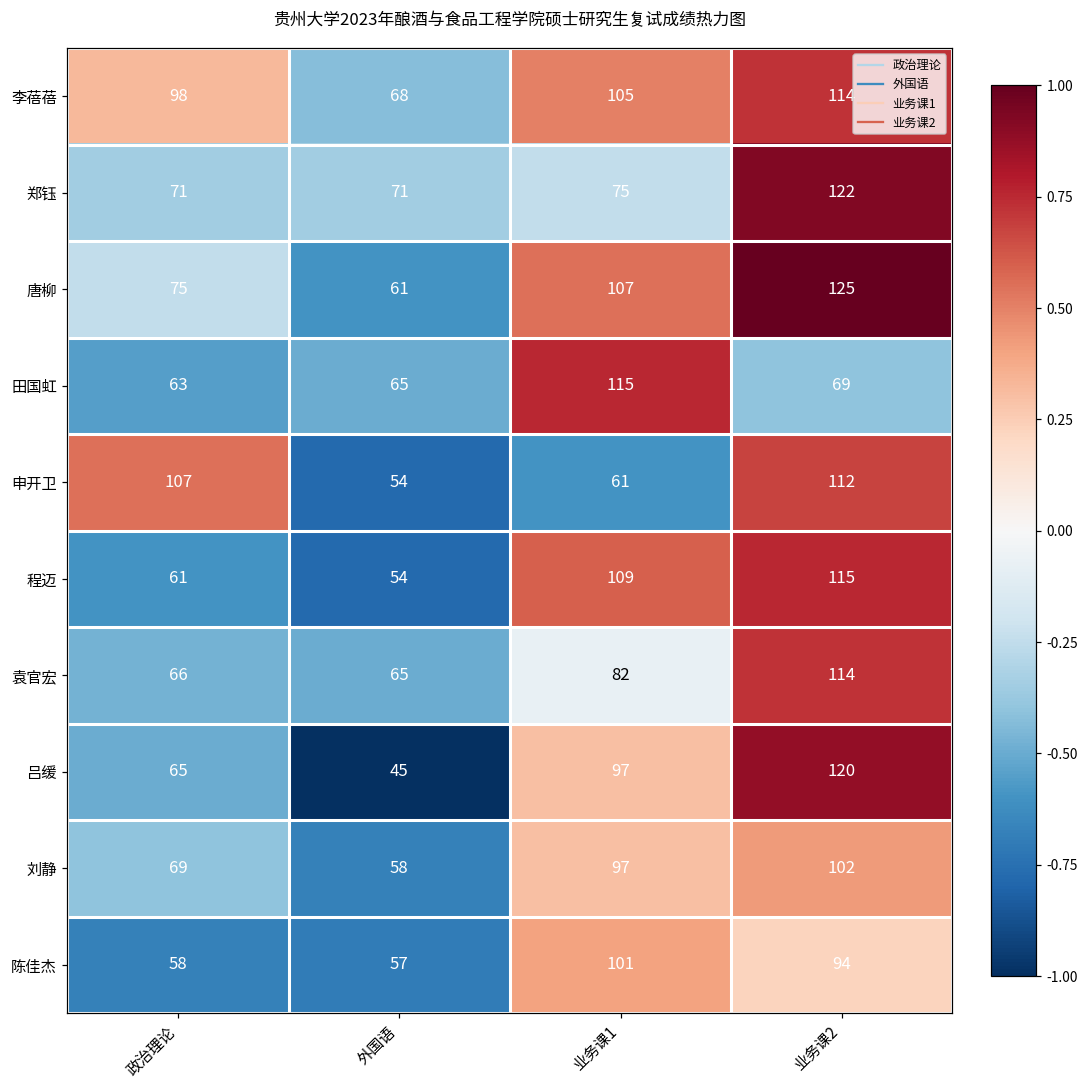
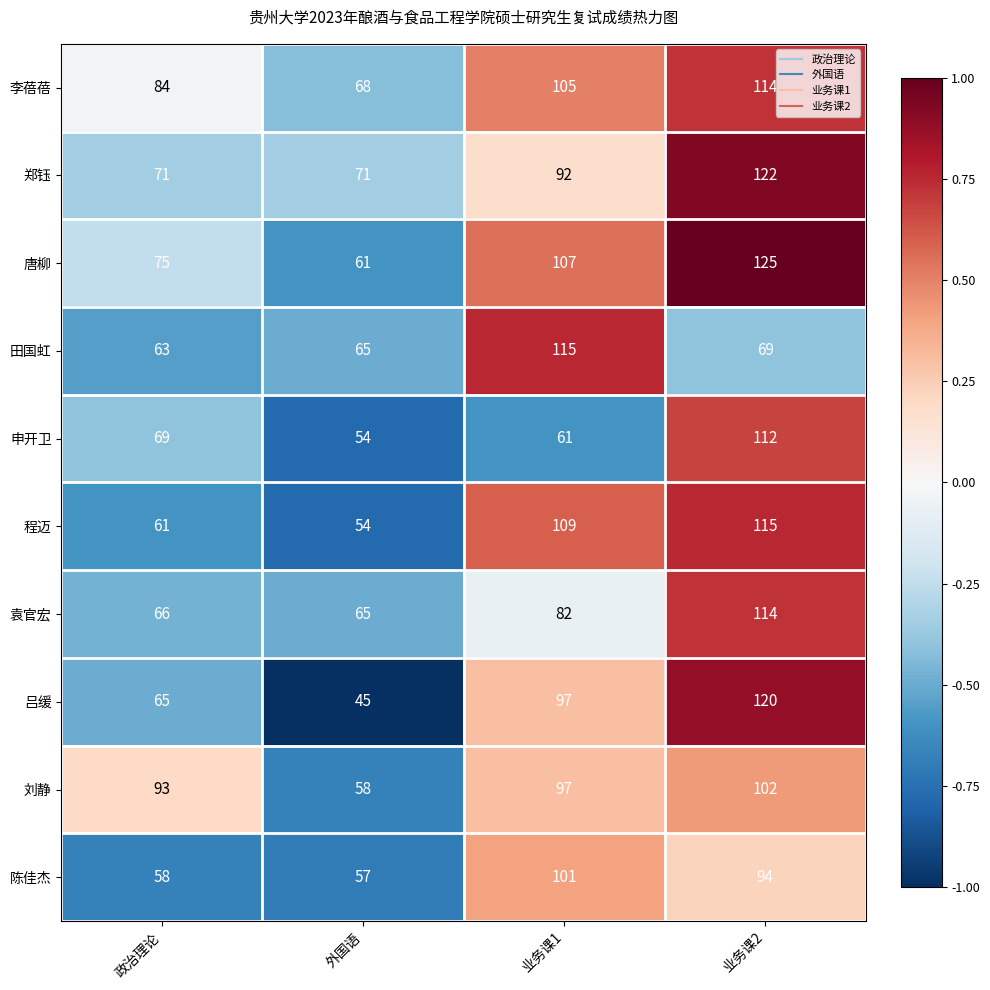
  {
    "李蓓蓓": {
-     "政治理论": 98,
+     "政治理论": 84,
      "外国语": 68,
      "业务课1": 105
    },
    "郑钰": {
      "政治理论": 71,
      "外国语": 71,
-     "业务课1": 75,
+     "业务课1": 92,
      "业务课2": 122
    },
    "唐柳": {
      "政治理论": 75,
      "外国语": 61,
      "业务课1": 107,
      "业务课2": 125
    },
    "田国虹": {
      "政治理论": 63,
      "外国语": 65,
      "业务课1": 115,
      "业务课2": 69
    },
    "申开卫": {
-     "政治理论": 107,
+     "政治理论": 69,
      "外国语": 54,
      "业务课1": 61,
      "业务课2": 112
    },
    "程迈": {
      "政治理论": 61,
      "外国语": 54,
      "业务课1": 109,
      "业务课2": 115
    },
    "袁官宏": {
      "政治理论": 66,
      "外国语": 65,
      "业务课1": 82,
      "业务课2": 114
    },
    "吕缓": {
      "政治理论": 65,
      "外国语": 45,
      "业务课1": 97,
      "业务课2": 120
    },
    "刘静": {
-     "政治理论": 69,
+     "政治理论": 93,
      "外国语": 58,
      "业务课1": 97,
      "业务课2": 102
    },
    "陈佳杰": {
      "政治理论": 58,
      "外国语": 57,
      "业务课1": 101,
      "业务课2": 94
    }
  }
